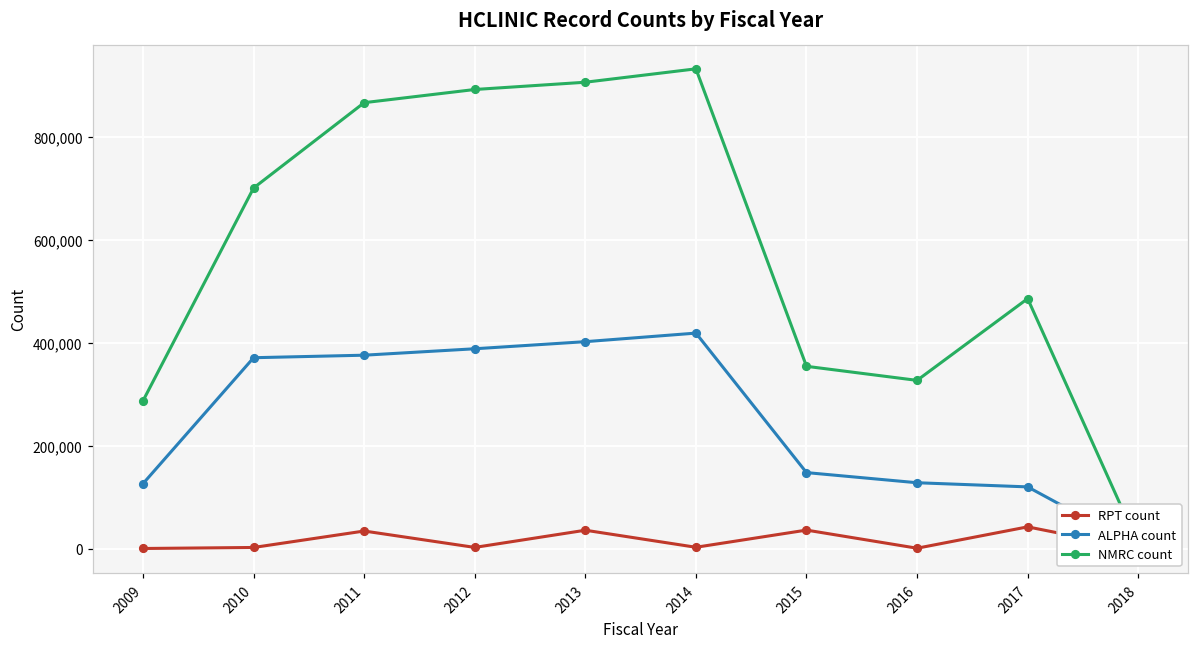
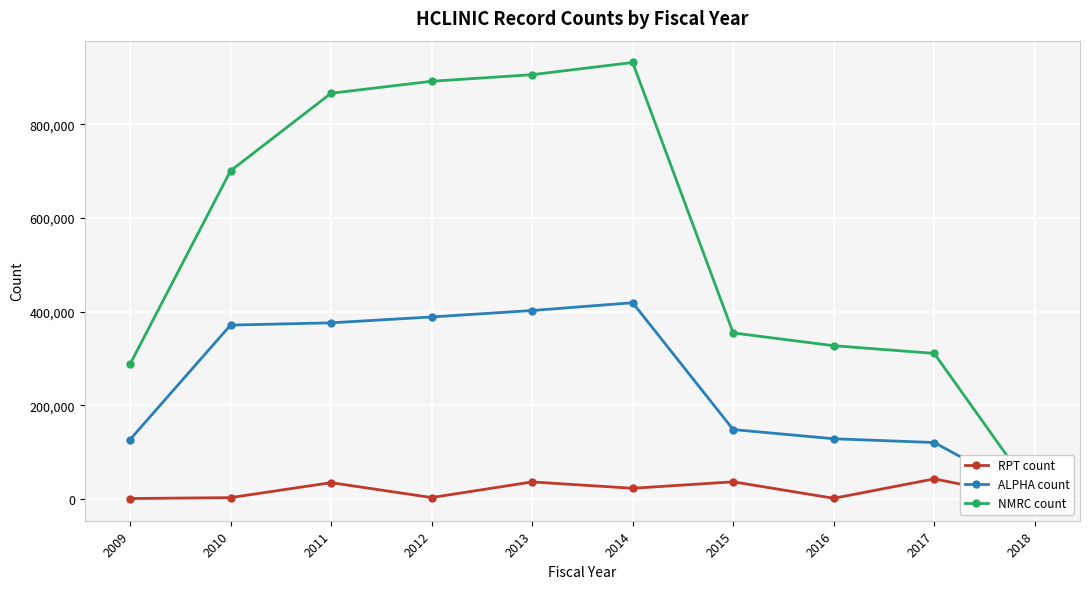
  {
    "RPT count": {
      "2009": "0",
      "2010": "0",
      "2011": "30,000",
      "2012": "0",
      "2013": "40,000",
-     "2014": "0",
+     "2014": "20,000",
      "2015": "40,000",
      "2016": "0",
      "2017": "40,000"
    },
    "ALPHA count": {
      "2009": "130,000",
      "2010": "370,000",
      "2011": "380,000",
      "2012": "390,000",
      "2013": "400,000",
      "2014": "420,000",
      "2015": "150,000",
      "2016": "130,000",
      "2017": "120,000"
    },
    "NMRC count": {
      "2009": "290,000",
      "2010": "700,000",
      "2011": "870,000",
      "2012": "890,000",
      "2013": "910,000",
      "2014": "930,000",
      "2015": "350,000",
      "2016": "330,000",
-     "2017": "490,000"
+     "2017": "310,000"
    }
  }
